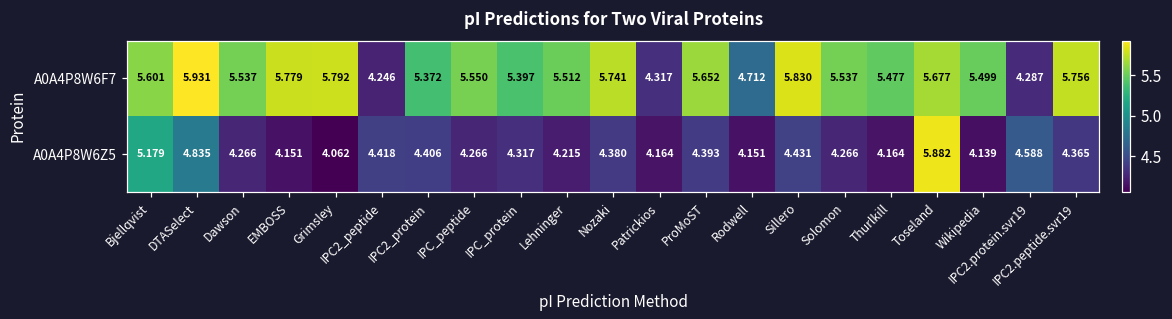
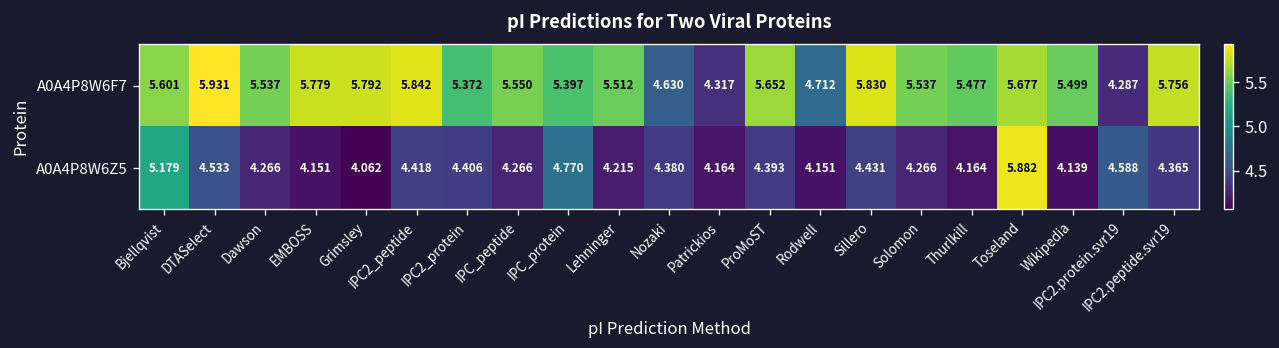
  {
    "A0A4P8W6F7": {
      "Bjellqvist": 5.601,
      "DTASelect": 5.931,
      "Dawson": 5.537,
      "EMBOSS": 5.779,
      "Grimsley": 5.792,
-     "IPC2_peptide": 4.246,
+     "IPC2_peptide": 5.842,
      "IPC2_protein": 5.372,
      "IPC_peptide": 5.550,
      "IPC_protein": 5.397,
      "Lehninger": 5.512,
-     "Nozaki": 5.741,
+     "Nozaki": 4.630,
      "Patrickios": 4.317,
      "ProMoST": 5.652,
      "Rodwell": 4.712,
      "Sillero": 5.830,
      "Solomon": 5.537,
      "Thurlkill": 5.477,
      "Toseland": 5.677,
      "Wikipedia": 5.499,
      "IPC2.protein.svr19": 4.287,
      "IPC2.peptide.svr19": 5.756
    },
    "A0A4P8W6Z5": {
      "Bjellqvist": 5.179,
-     "DTASelect": 4.835,
+     "DTASelect": 4.533,
      "Dawson": 4.266,
      "EMBOSS": 4.151,
      "Grimsley": 4.062,
      "IPC2_peptide": 4.418,
      "IPC2_protein": 4.406,
      "IPC_peptide": 4.266,
-     "IPC_protein": 4.317,
+     "IPC_protein": 4.770,
      "Lehninger": 4.215,
      "Nozaki": 4.380,
      "Patrickios": 4.164,
      "ProMoST": 4.393,
      "Rodwell": 4.151,
      "Sillero": 4.431,
      "Solomon": 4.266,
      "Thurlkill": 4.164,
      "Toseland": 5.882,
      "Wikipedia": 4.139,
      "IPC2.protein.svr19": 4.588,
      "IPC2.peptide.svr19": 4.365
    }
  }
